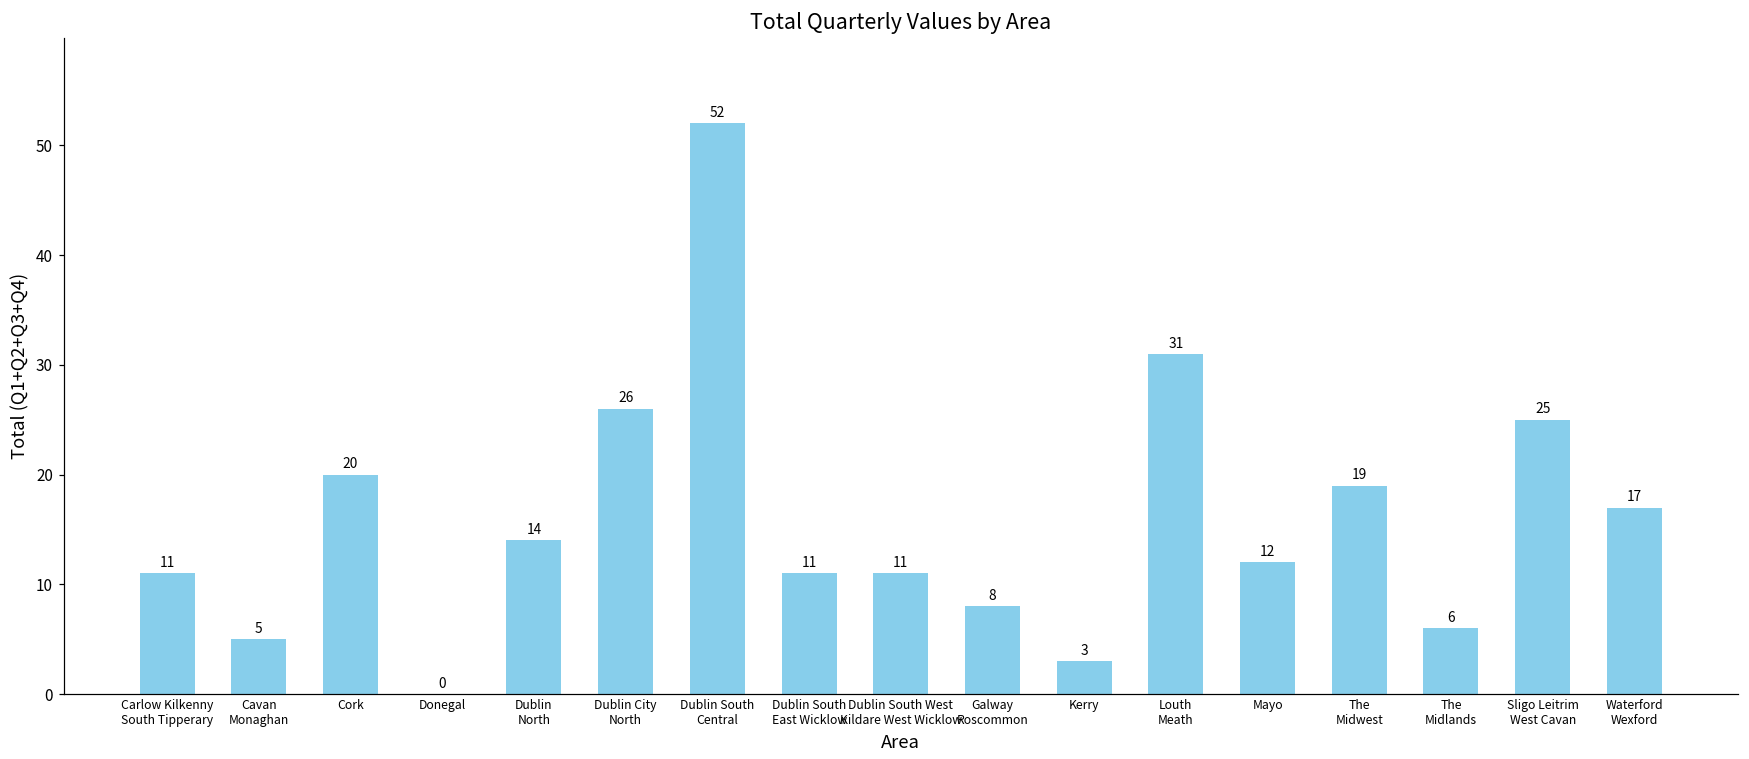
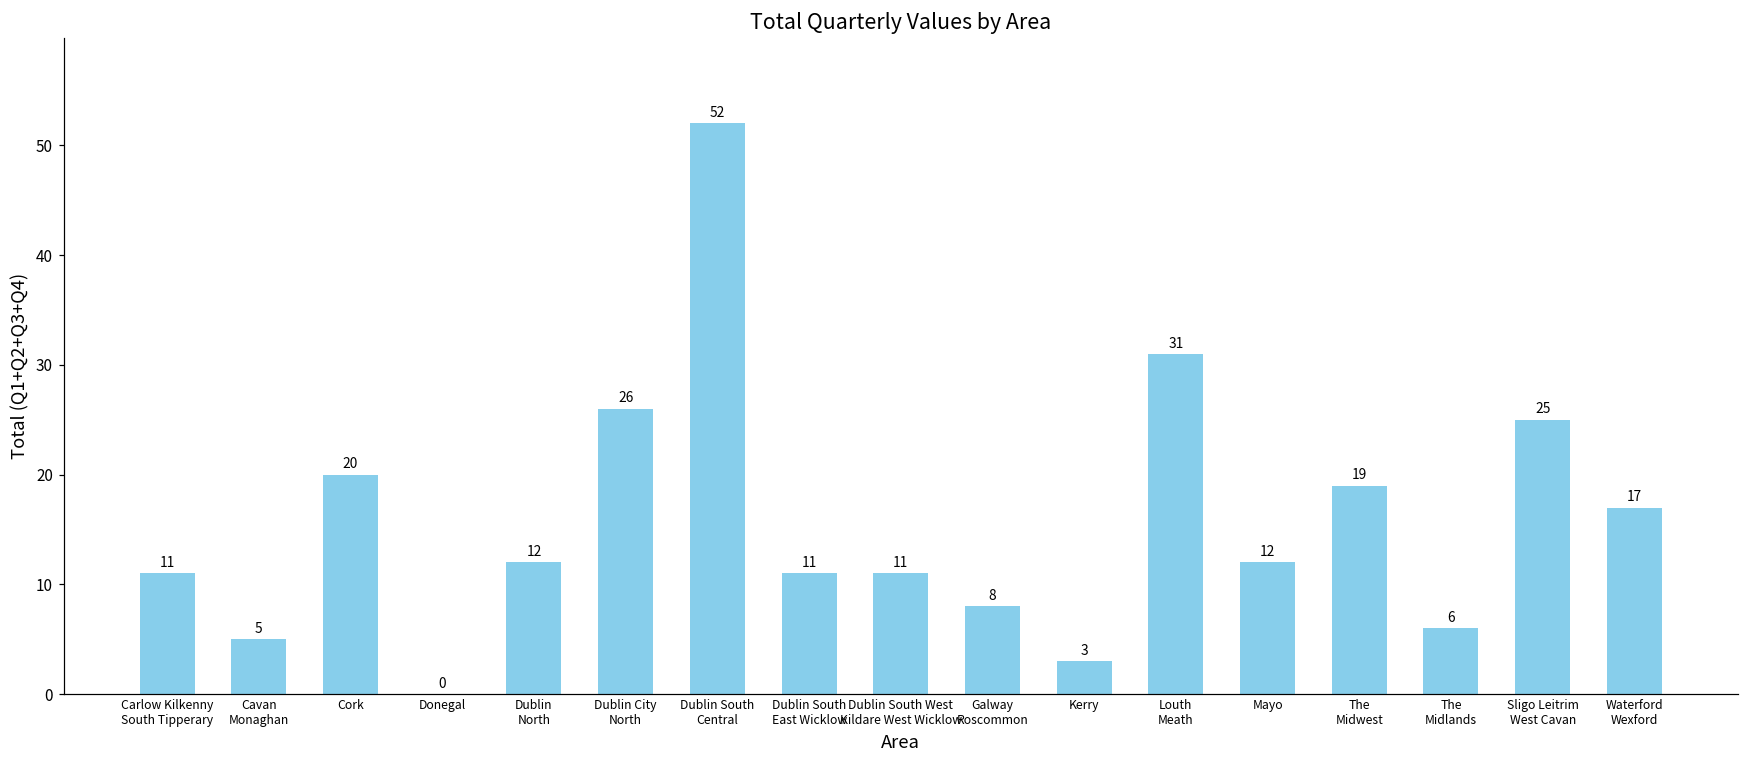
  {
    "Carlow Kilkenny South Tipperary": 11,
    "Cavan Monaghan": 5,
    "Cork": 20,
    "Donegal": 0,
-   "Dublin North": 14,
+   "Dublin North": 12,
    "Dublin City North": 26,
    "Dublin South Central": 52,
    "Dublin South East Wicklow": 11,
    "Dublin South West Kildare West Wicklow": 11,
    "Galway Roscommon": 8,
    "Kerry": 3,
    "Louth Meath": 31,
    "Mayo": 12,
    "The Midwest": 19,
    "The Midlands": 6,
    "Sligo Leitrim West Cavan": 25,
    "Waterford Wexford": 17
  }
